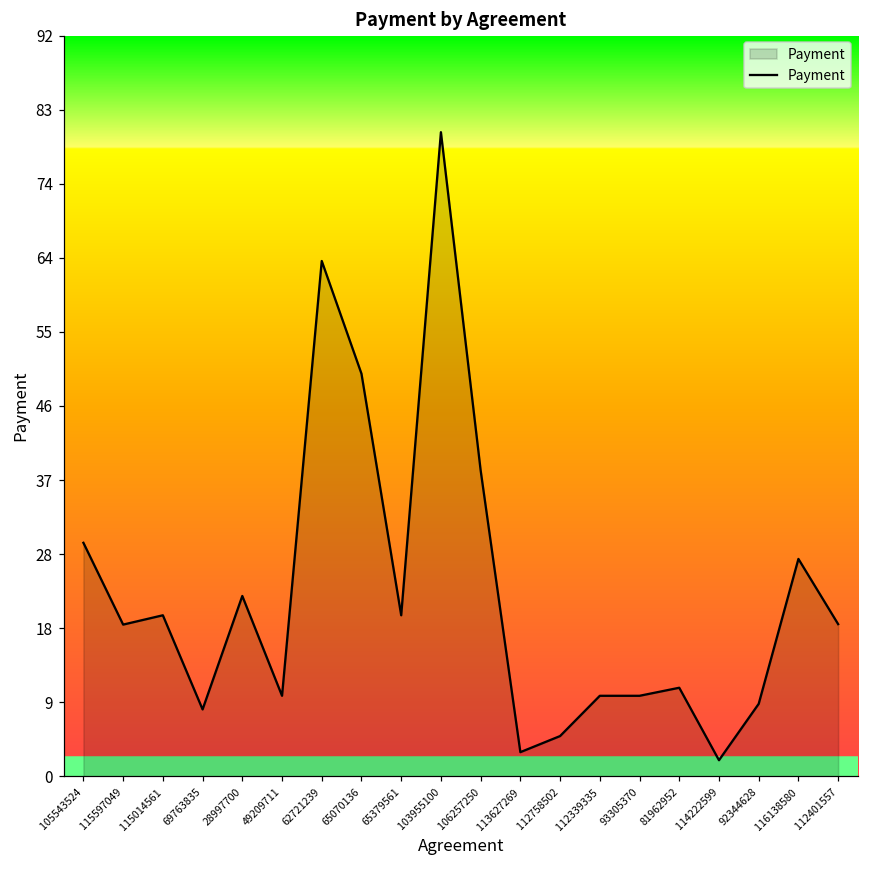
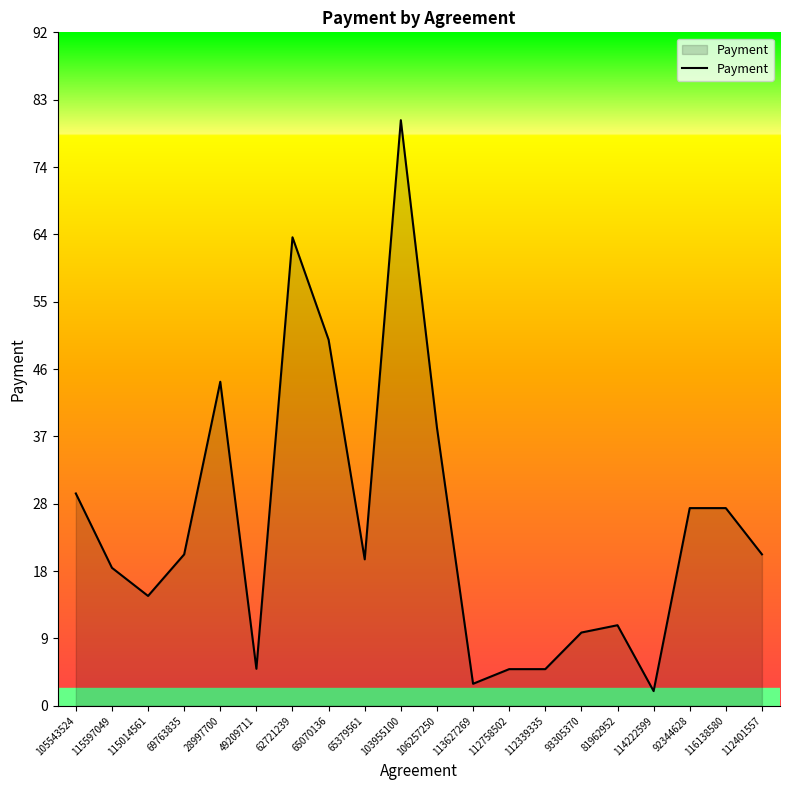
  {
    "105543524": 29,
    "115597049": 19,
-   "115014561": 20,
-   "69763835": 8,
-   "28997700": 22,
-   "49209711": 10,
+   "115014561": 15,
+   "69763835": 21,
+   "28997700": 44,
+   "49209711": 5,
    "62721239": 64,
    "65070136": 50,
    "65379561": 20,
    "103955100": 80,
    "106257250": 38,
    "113627269": 3,
    "112758502": 5,
-   "112339335": 10,
+   "112339335": 5,
    "93305370": 10,
    "81962952": 11,
-   "92344628": 9,
+   "92344628": 27,
    "116138580": 27,
-   "112401557": 19
+   "112401557": 21
  }
